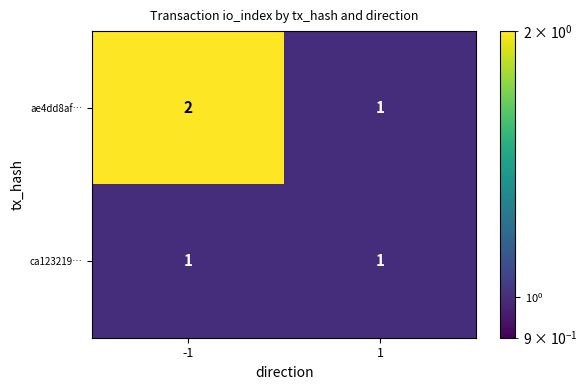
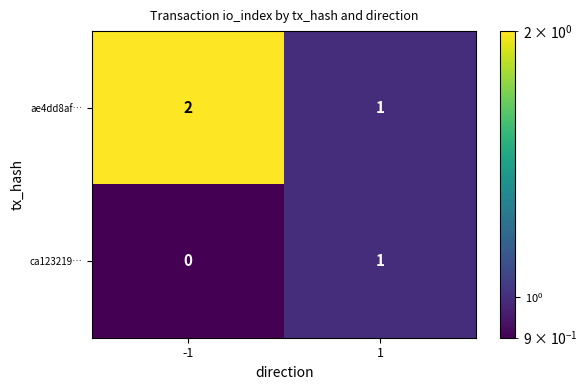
  {
    "ae4dd8af…": {
      "-1": 2,
      "1": 1
    },
    "ca123219…": {
-     "-1": 1,
+     "-1": 0,
      "1": 1
    }
  }
